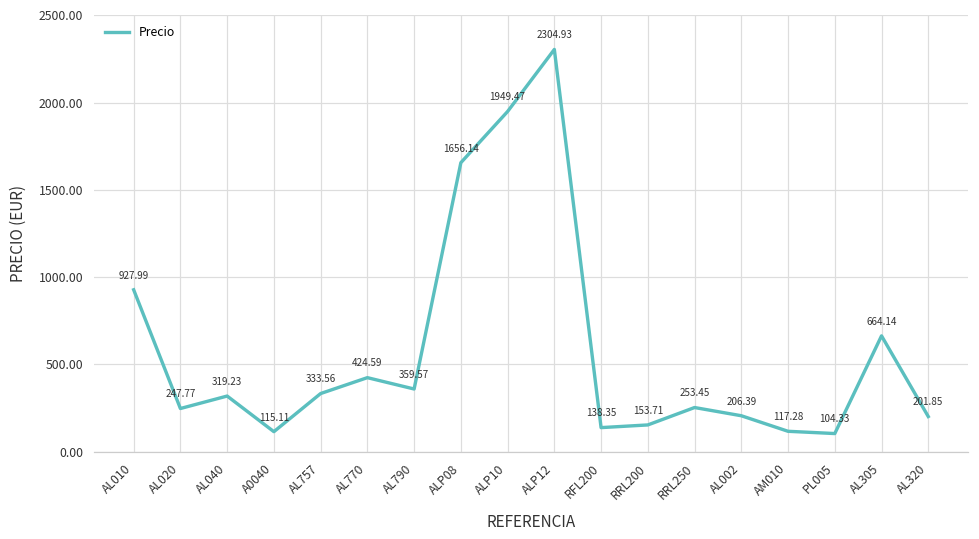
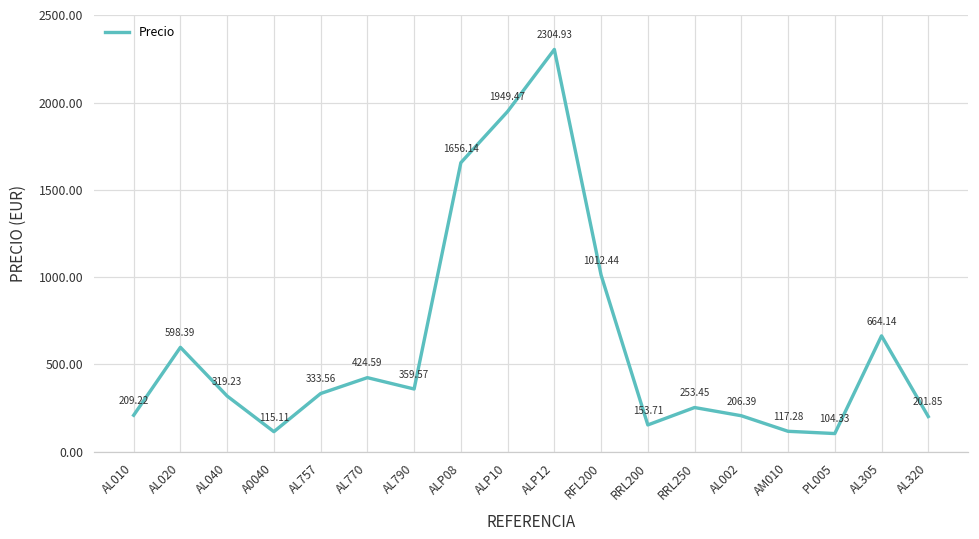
  {
-   "AL010": 927.99,
-   "AL020": 247.77,
+   "AL010": 209.22,
+   "AL020": 598.39,
    "AL040": 319.23,
    "A0040": 115.11,
    "AL757": 333.56,
    "AL770": 424.59,
    "AL790": 359.57,
    "ALP08": 1656.14,
    "ALP10": 1949.47,
    "ALP12": 2304.93,
-   "RFL200": 138.35,
+   "RFL200": 1012.44,
    "RRL200": 153.71,
    "RRL250": 253.45,
    "AL002": 206.39,
    "AM010": 117.28,
    "PL005": 104.33,
    "AL305": 664.14,
    "AL320": 201.85
  }
